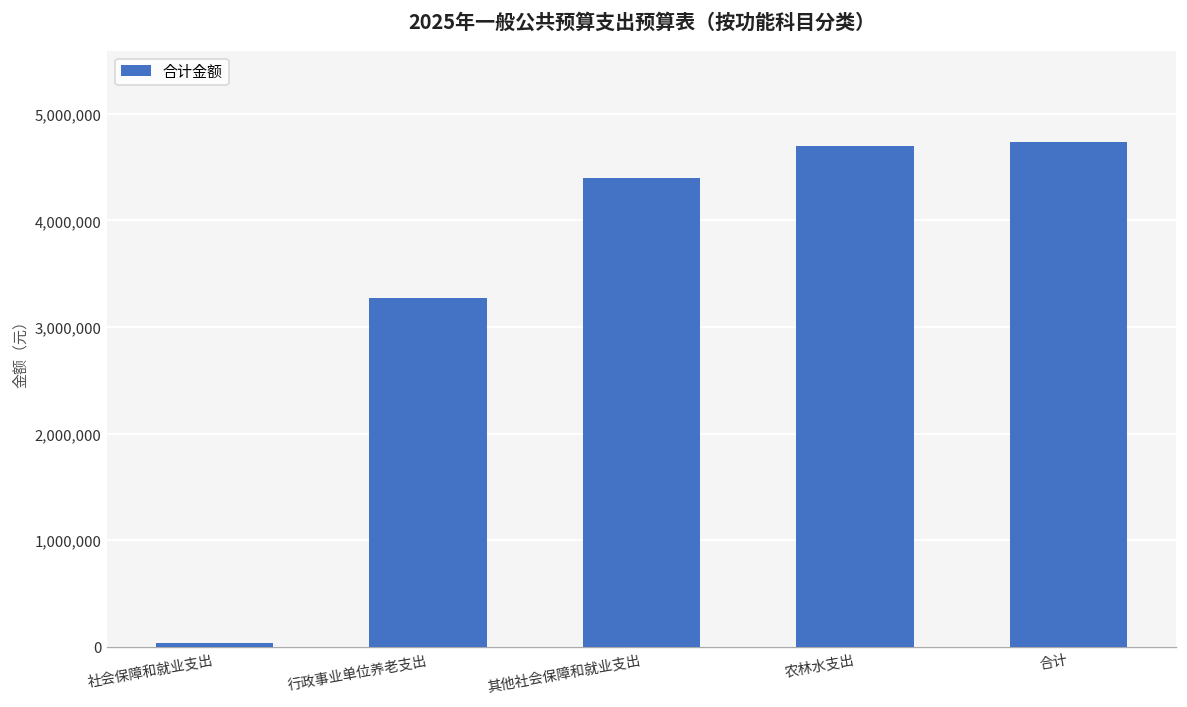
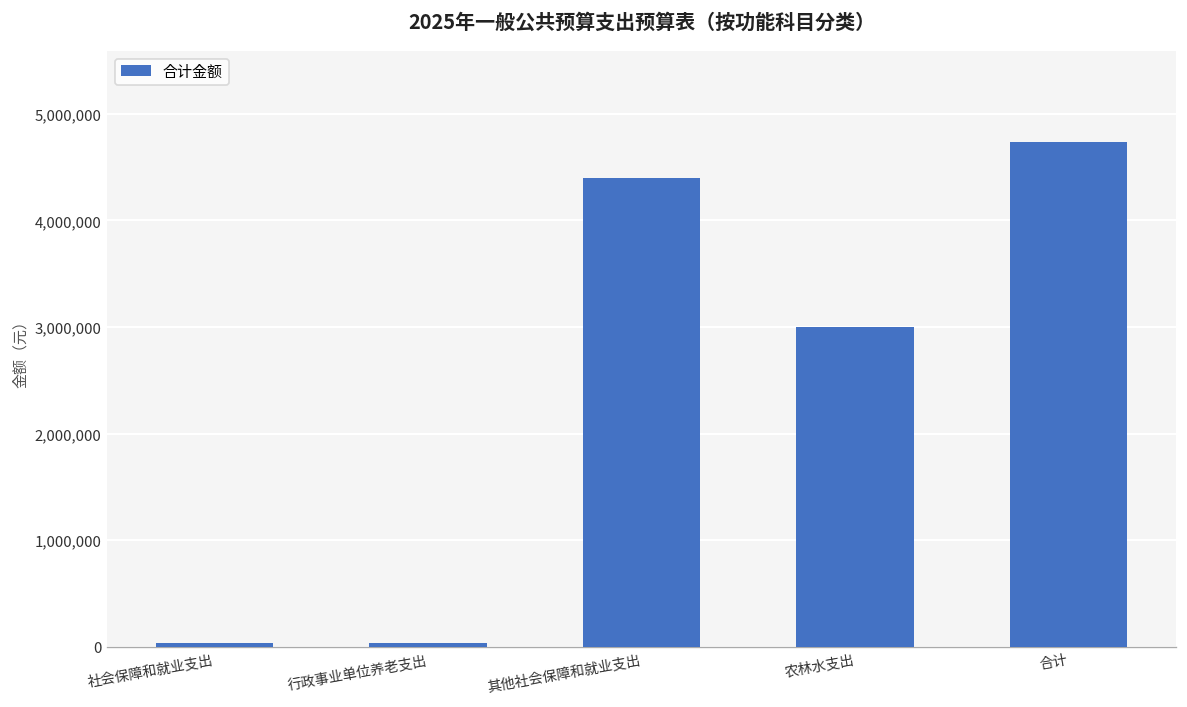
  {
    "社会保障和就业支出": "0",
-   "行政事业单位养老支出": "3,300,000",
+   "行政事业单位养老支出": "0",
    "其他社会保障和就业支出": "4,400,000",
-   "农林水支出": "4,700,000",
+   "农林水支出": "3,000,000",
    "合计": "4,700,000"
  }
